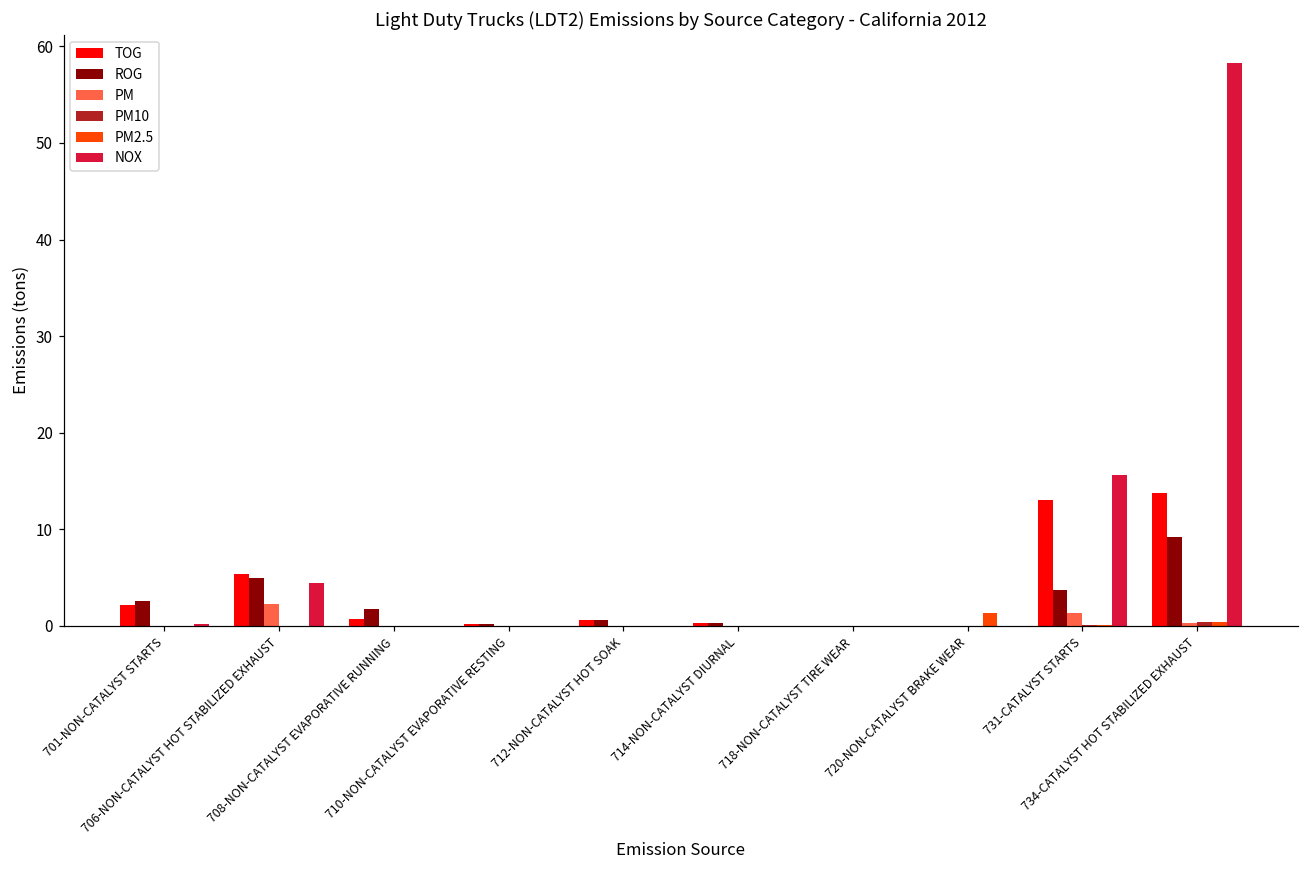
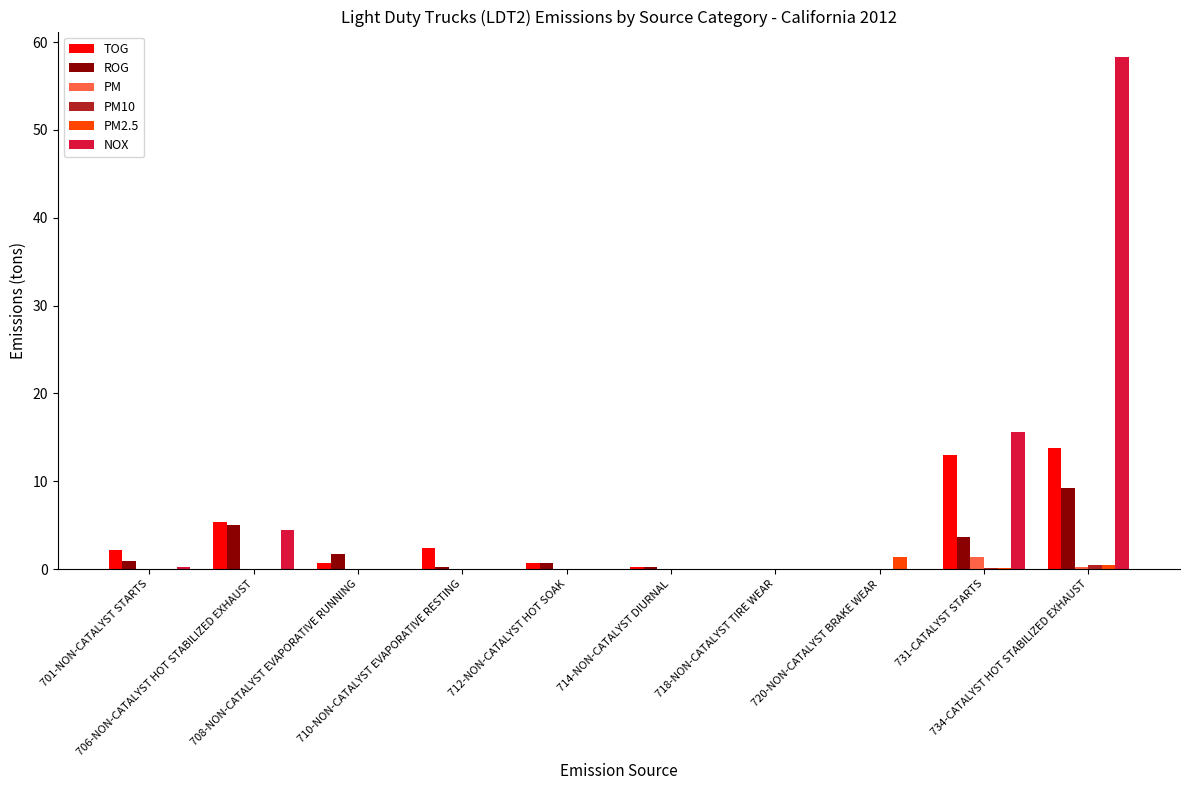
  {
    "TOG": {
      "701-NON-CATALYST STARTS": 2,
      "706-NON-CATALYST HOT STABILIZED EXHAUST": 5,
      "708-NON-CATALYST EVAPORATIVE RUNNING": 1,
-     "710-NON-CATALYST EVAPORATIVE RESTING": 0,
+     "710-NON-CATALYST EVAPORATIVE RESTING": 2,
      "712-NON-CATALYST HOT SOAK": 1,
      "718-NON-CATALYST TIRE WEAR": 0,
      "720-NON-CATALYST BRAKE WEAR": 0,
      "731-CATALYST STARTS": 13,
      "734-CATALYST HOT STABILIZED EXHAUST": 14
    },
    "ROG": {
-     "701-NON-CATALYST STARTS": 3,
+     "701-NON-CATALYST STARTS": 1,
      "706-NON-CATALYST HOT STABILIZED EXHAUST": 5,
      "708-NON-CATALYST EVAPORATIVE RUNNING": 2,
      "712-NON-CATALYST HOT SOAK": 1,
      "718-NON-CATALYST TIRE WEAR": 0,
      "720-NON-CATALYST BRAKE WEAR": 0,
      "731-CATALYST STARTS": 4,
      "734-CATALYST HOT STABILIZED EXHAUST": 9
    },
    "PM": {
-     "706-NON-CATALYST HOT STABILIZED EXHAUST": 2,
+     "706-NON-CATALYST HOT STABILIZED EXHAUST": 0,
      "708-NON-CATALYST EVAPORATIVE RUNNING": 0,
      "710-NON-CATALYST EVAPORATIVE RESTING": 0,
      "712-NON-CATALYST HOT SOAK": 0,
      "714-NON-CATALYST DIURNAL": 0,
      "718-NON-CATALYST TIRE WEAR": 0,
      "731-CATALYST STARTS": 1
    },
    "PM2.5": {
      "708-NON-CATALYST EVAPORATIVE RUNNING": 0,
      "710-NON-CATALYST EVAPORATIVE RESTING": 0,
      "712-NON-CATALYST HOT SOAK": 0,
      "714-NON-CATALYST DIURNAL": 0,
      "718-NON-CATALYST TIRE WEAR": 0,
      "720-NON-CATALYST BRAKE WEAR": 1,
      "734-CATALYST HOT STABILIZED EXHAUST": 0
    }
  }
